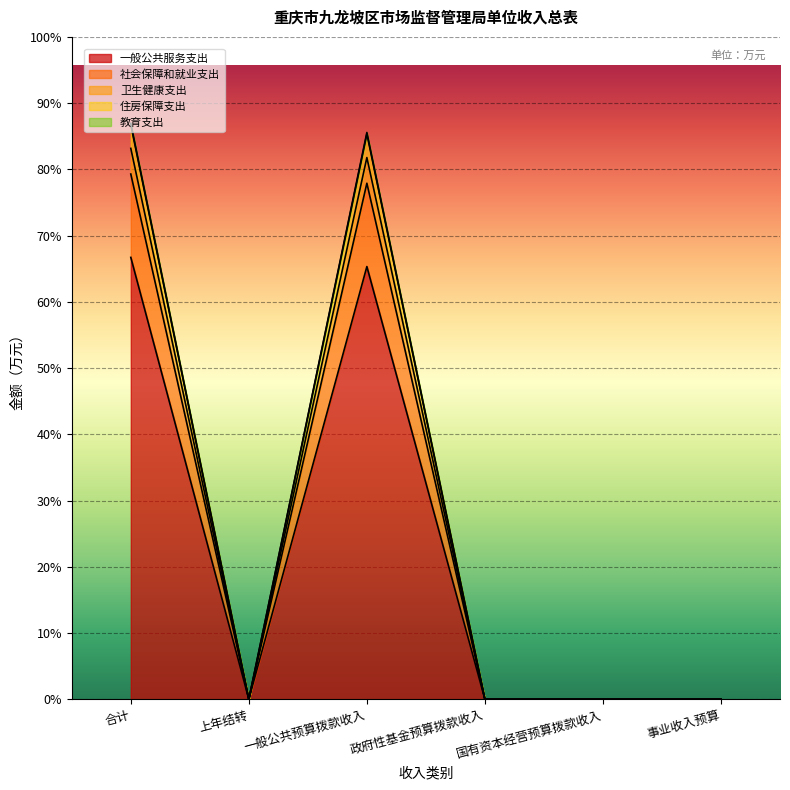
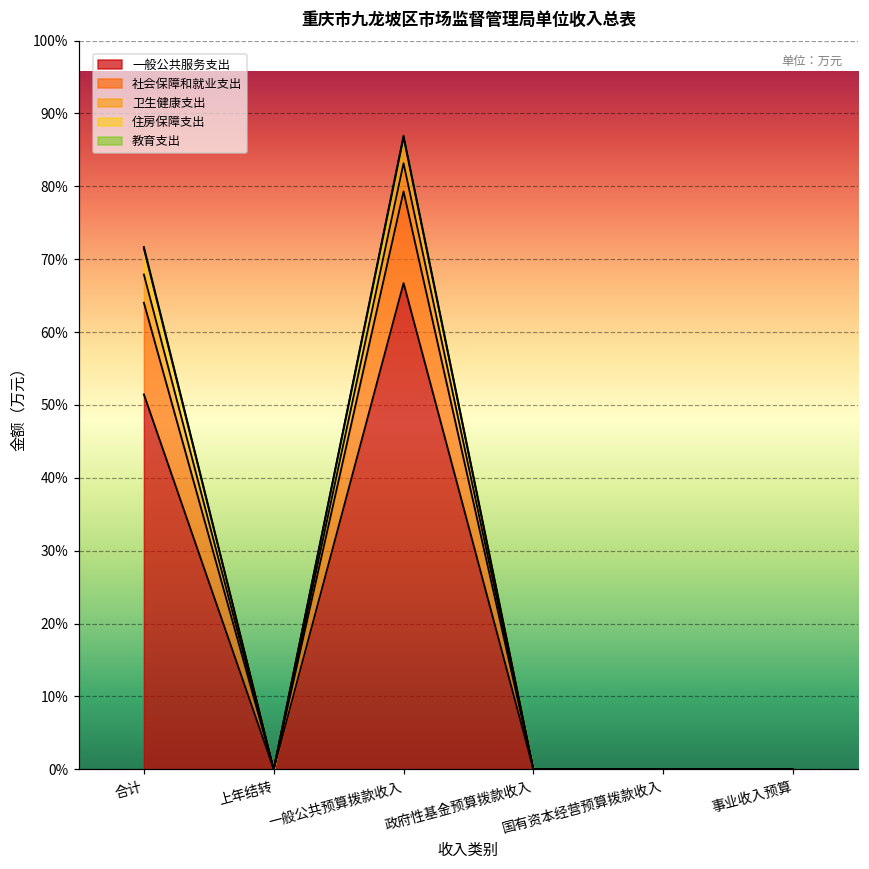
  {
    "一般公共服务支出": {
-     "合计": "67%",
-     "一般公共预算拨款收入": "65%"
+     "合计": "51%",
+     "一般公共预算拨款收入": "67%"
    }
  }
